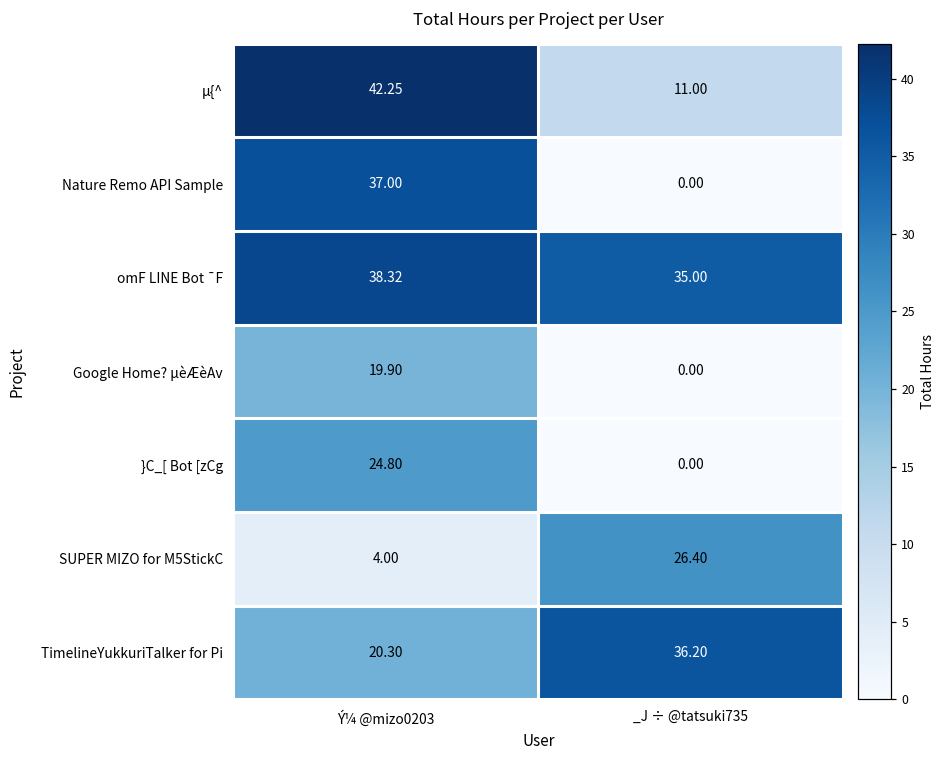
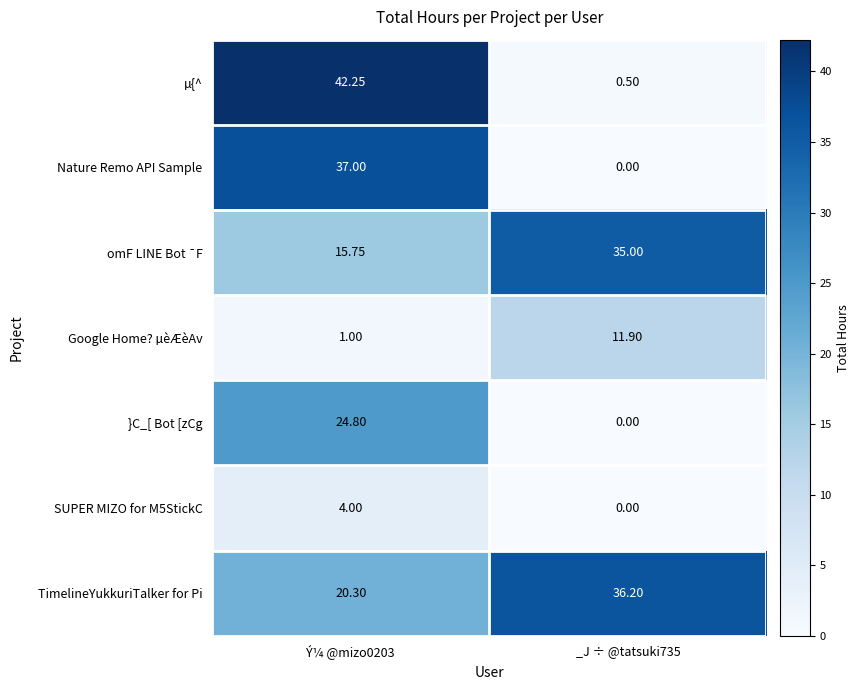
  {
    "µ{^": {
      "Ý¼ @mizo0203": 42.25,
-     "_J ÷ @tatsuki735": 11.00
+     "_J ÷ @tatsuki735": 0.50
    },
    "Nature Remo API Sample": {
      "Ý¼ @mizo0203": 37.00,
      "_J ÷ @tatsuki735": 0.00
    },
    "omF LINE Bot ¯F": {
-     "Ý¼ @mizo0203": 38.32,
+     "Ý¼ @mizo0203": 15.75,
      "_J ÷ @tatsuki735": 35.00
    },
    "Google Home? µèÆèAv": {
-     "Ý¼ @mizo0203": 19.90,
-     "_J ÷ @tatsuki735": 0.00
+     "Ý¼ @mizo0203": 1.00,
+     "_J ÷ @tatsuki735": 11.90
    },
    "}C_[ Bot [zCg": {
      "Ý¼ @mizo0203": 24.80,
      "_J ÷ @tatsuki735": 0.00
    },
    "SUPER MIZO for M5StickC": {
      "Ý¼ @mizo0203": 4.00,
-     "_J ÷ @tatsuki735": 26.40
+     "_J ÷ @tatsuki735": 0.00
    },
    "TimelineYukkuriTalker for Pi": {
      "Ý¼ @mizo0203": 20.30,
      "_J ÷ @tatsuki735": 36.20
    }
  }
